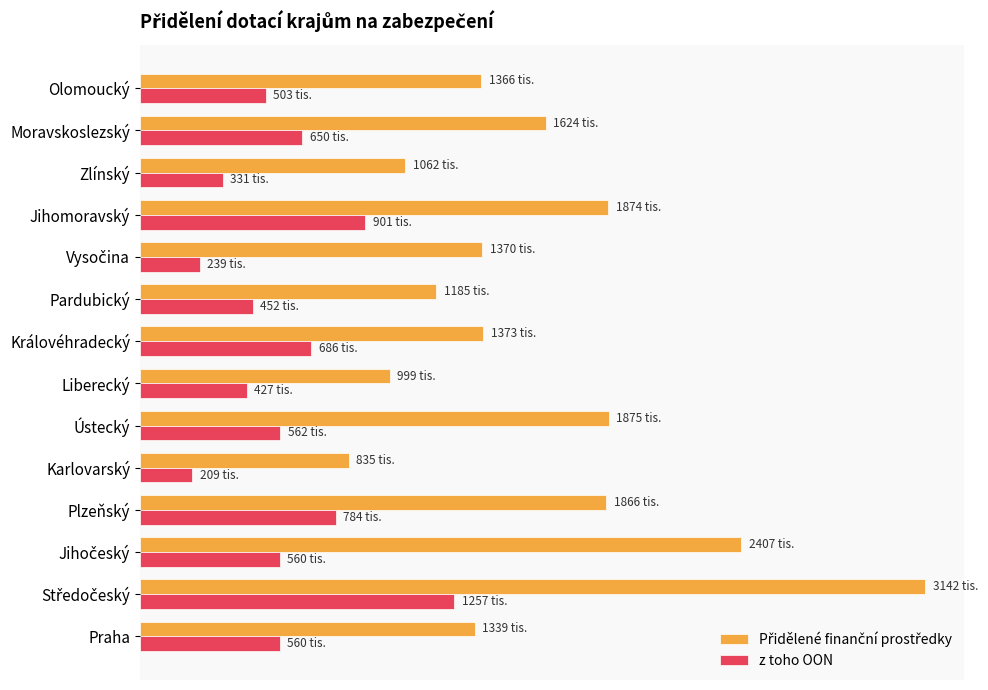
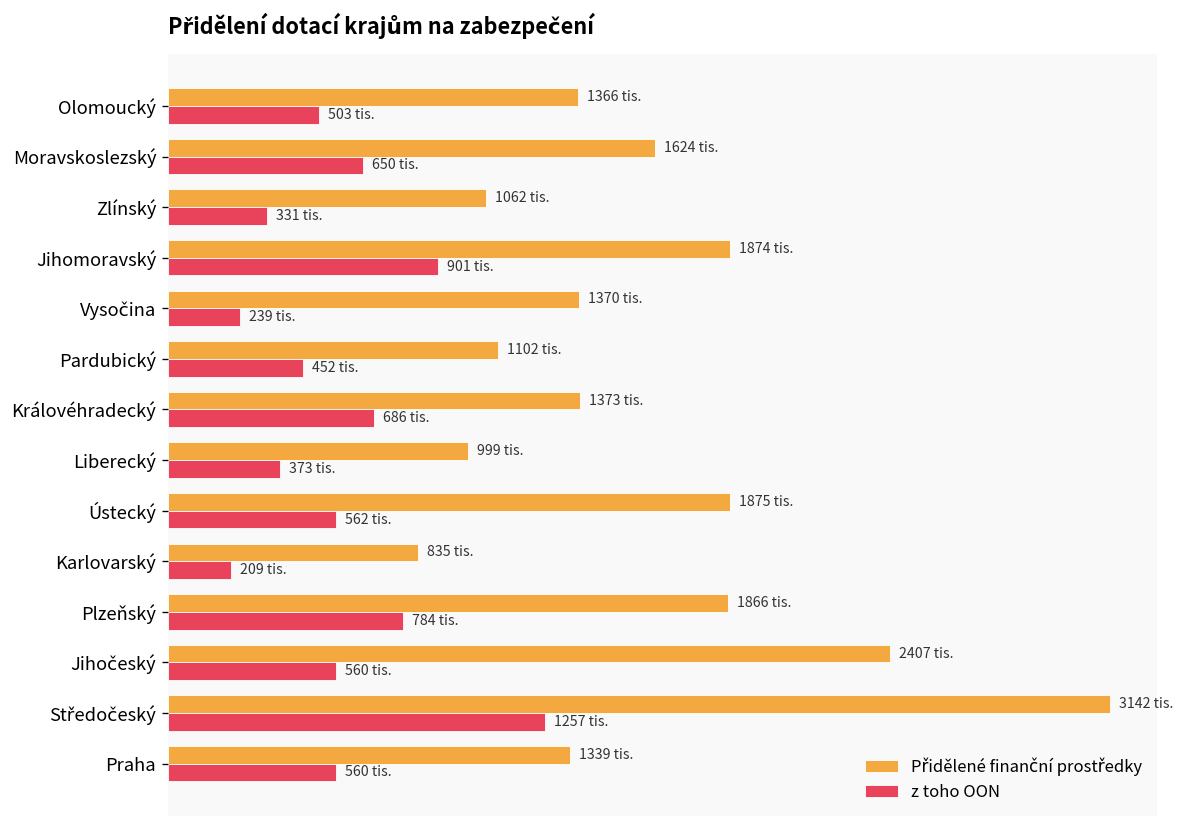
  {
    "Přidělené finanční prostředky": {
-     "Pardubický": 1185
+     "Pardubický": 1102
    },
    "z toho OON": {
-     "Liberecký": 427
+     "Liberecký": 373
    }
  }
